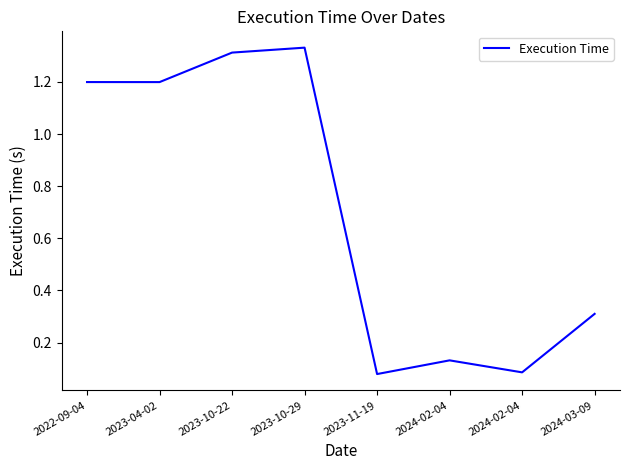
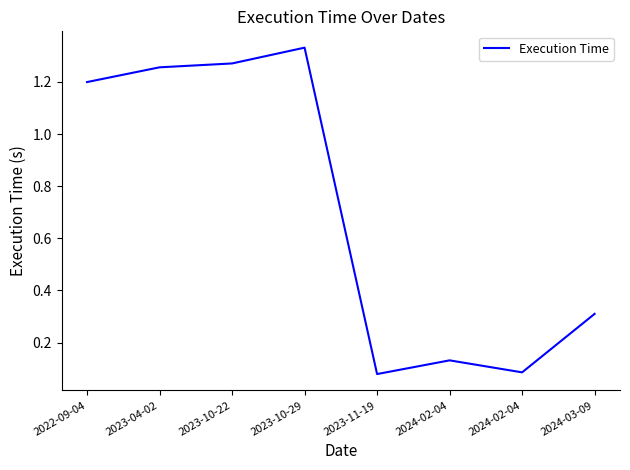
  {
    "2022-09-04": 1.20,
-   "2023-04-02": 1.20,
-   "2023-10-22": 1.31,
+   "2023-04-02": 1.26,
+   "2023-10-22": 1.27,
    "2023-10-29": 1.33,
    "2023-11-19": 0.08,
    "2024-03-09": 0.31
  }
